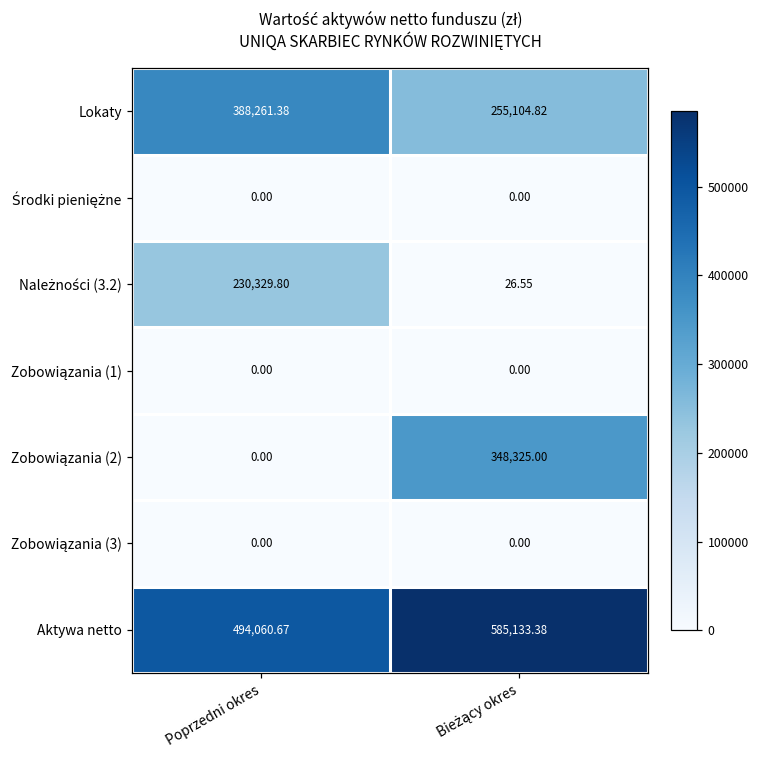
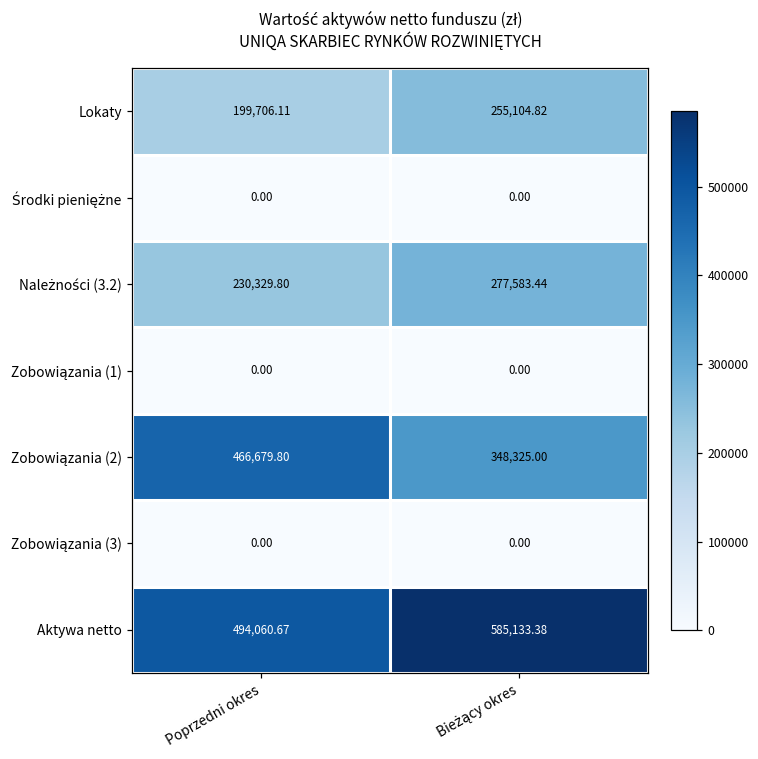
  {
    "Lokaty": {
-     "Poprzedni okres": "388,261.38",
+     "Poprzedni okres": "199,706.11",
      "Bieżący okres": "255,104.82"
    },
    "Środki pieniężne": {
      "Poprzedni okres": "0.00",
      "Bieżący okres": "0.00"
    },
    "Należności (3.2)": {
      "Poprzedni okres": "230,329.80",
-     "Bieżący okres": "26.55"
+     "Bieżący okres": "277,583.44"
    },
    "Zobowiązania (1)": {
      "Poprzedni okres": "0.00",
      "Bieżący okres": "0.00"
    },
    "Zobowiązania (2)": {
-     "Poprzedni okres": "0.00",
+     "Poprzedni okres": "466,679.80",
      "Bieżący okres": "348,325.00"
    },
    "Zobowiązania (3)": {
      "Poprzedni okres": "0.00",
      "Bieżący okres": "0.00"
    },
    "Aktywa netto": {
      "Poprzedni okres": "494,060.67",
      "Bieżący okres": "585,133.38"
    }
  }
